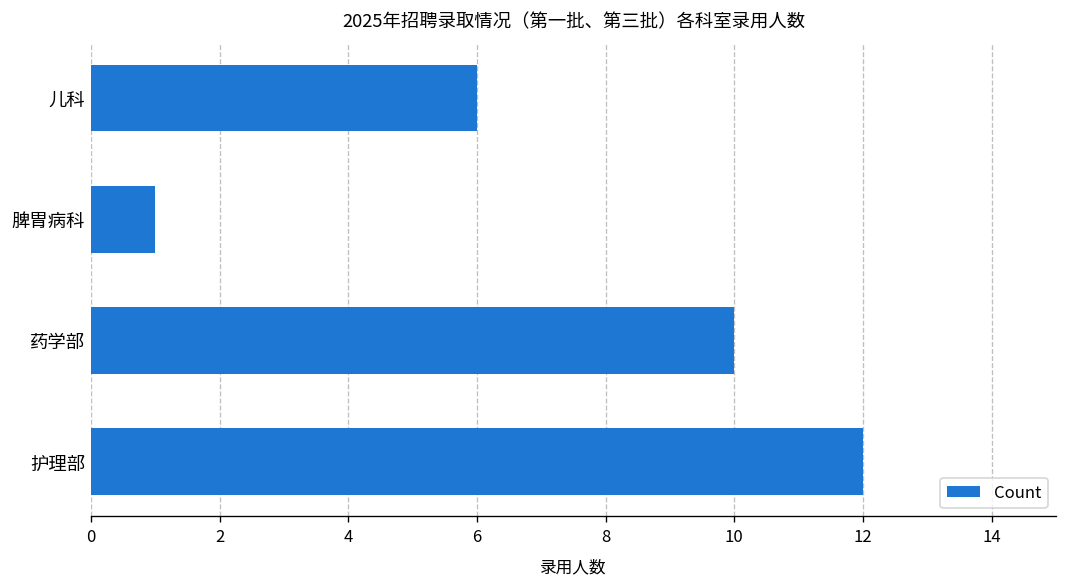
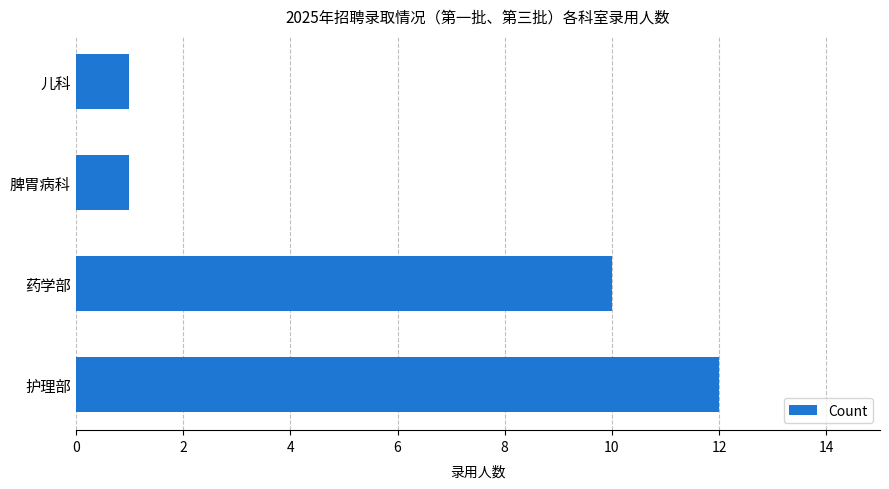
  {
-   "儿科": 6,
+   "儿科": 1,
    "脾胃病科": 1,
    "药学部": 10,
    "护理部": 12
  }
